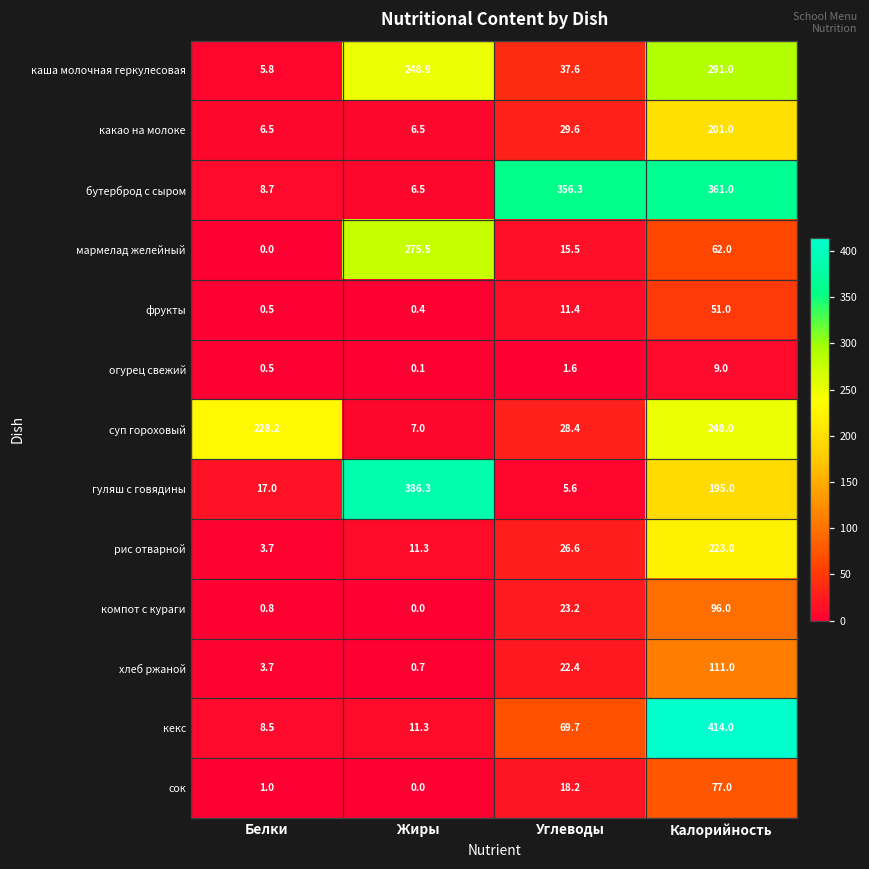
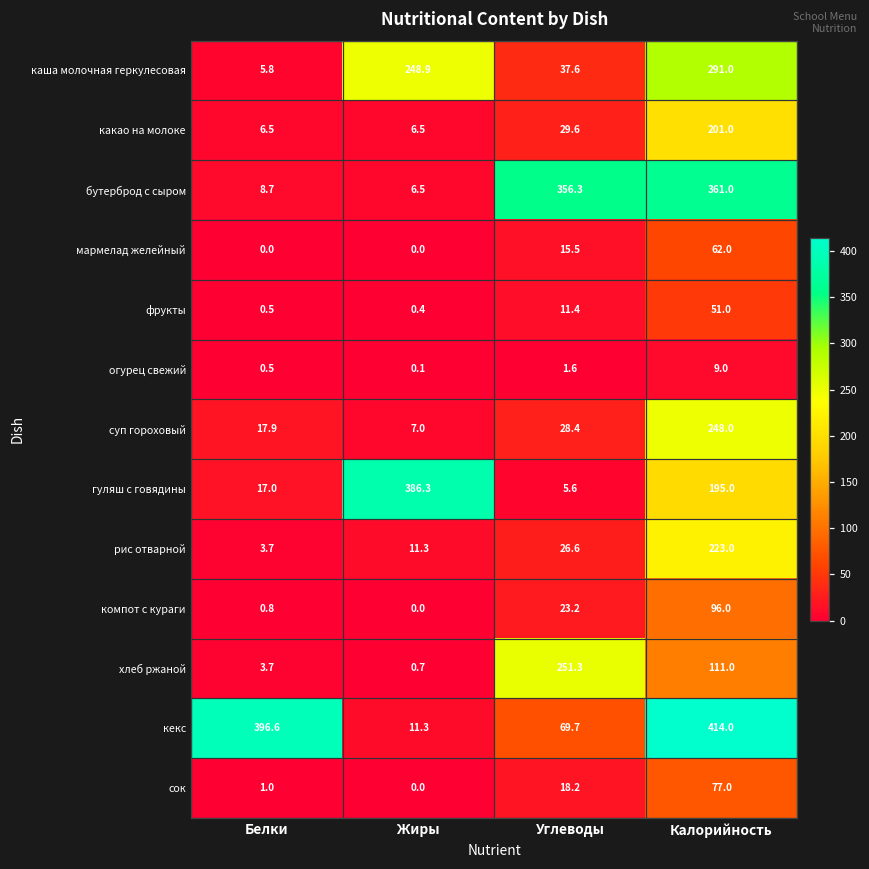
  {
    "каша молочная геркулесовая": {
      "Белки": 5.8,
      "Жиры": 248.9,
      "Углеводы": 37.6,
      "Калорийность": 291.0
    },
    "какао на молоке": {
      "Белки": 6.5,
      "Жиры": 6.5,
      "Углеводы": 29.6,
      "Калорийность": 201.0
    },
    "бутерброд с сыром": {
      "Белки": 8.7,
      "Жиры": 6.5,
      "Углеводы": 356.3,
      "Калорийность": 361.0
    },
    "мармелад желейный": {
      "Белки": 0.0,
-     "Жиры": 275.5,
+     "Жиры": 0.0,
      "Углеводы": 15.5,
      "Калорийность": 62.0
    },
    "фрукты": {
      "Белки": 0.5,
      "Жиры": 0.4,
      "Углеводы": 11.4,
      "Калорийность": 51.0
    },
    "огурец свежий": {
      "Белки": 0.5,
      "Жиры": 0.1,
      "Углеводы": 1.6,
      "Калорийность": 9.0
    },
    "суп гороховый": {
-     "Белки": 228.2,
+     "Белки": 17.9,
      "Жиры": 7.0,
      "Углеводы": 28.4,
      "Калорийность": 248.0
    },
    "гуляш с говядины": {
      "Белки": 17.0,
      "Жиры": 386.3,
      "Углеводы": 5.6,
      "Калорийность": 195.0
    },
    "рис отварной": {
      "Белки": 3.7,
      "Жиры": 11.3,
      "Углеводы": 26.6,
      "Калорийность": 223.0
    },
    "компот с кураги": {
      "Белки": 0.8,
      "Жиры": 0.0,
      "Углеводы": 23.2,
      "Калорийность": 96.0
    },
    "хлеб ржаной": {
      "Белки": 3.7,
      "Жиры": 0.7,
-     "Углеводы": 22.4,
+     "Углеводы": 251.3,
      "Калорийность": 111.0
    },
    "кекс": {
-     "Белки": 8.5,
+     "Белки": 396.6,
      "Жиры": 11.3,
      "Углеводы": 69.7,
      "Калорийность": 414.0
    },
    "сок": {
      "Белки": 1.0,
      "Жиры": 0.0,
      "Углеводы": 18.2,
      "Калорийность": 77.0
    }
  }
